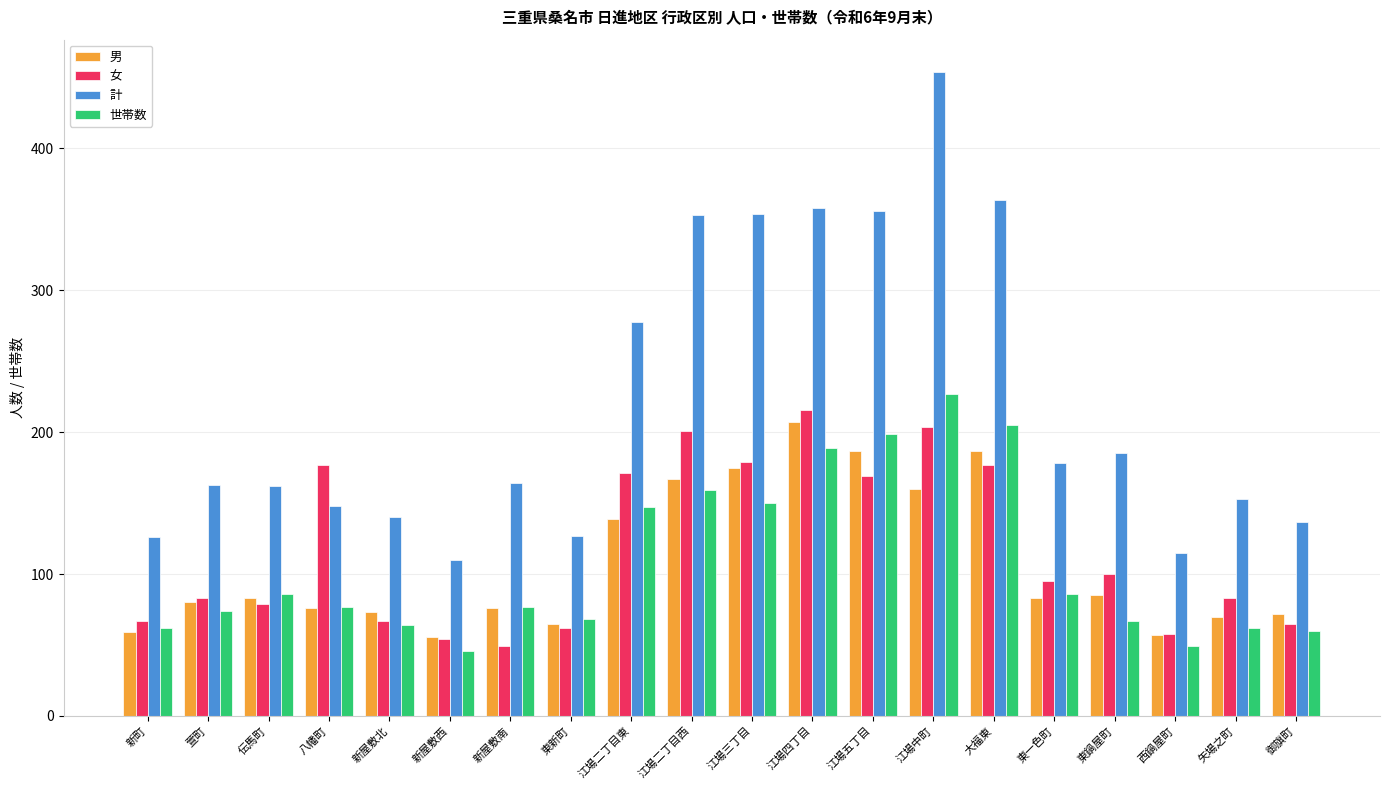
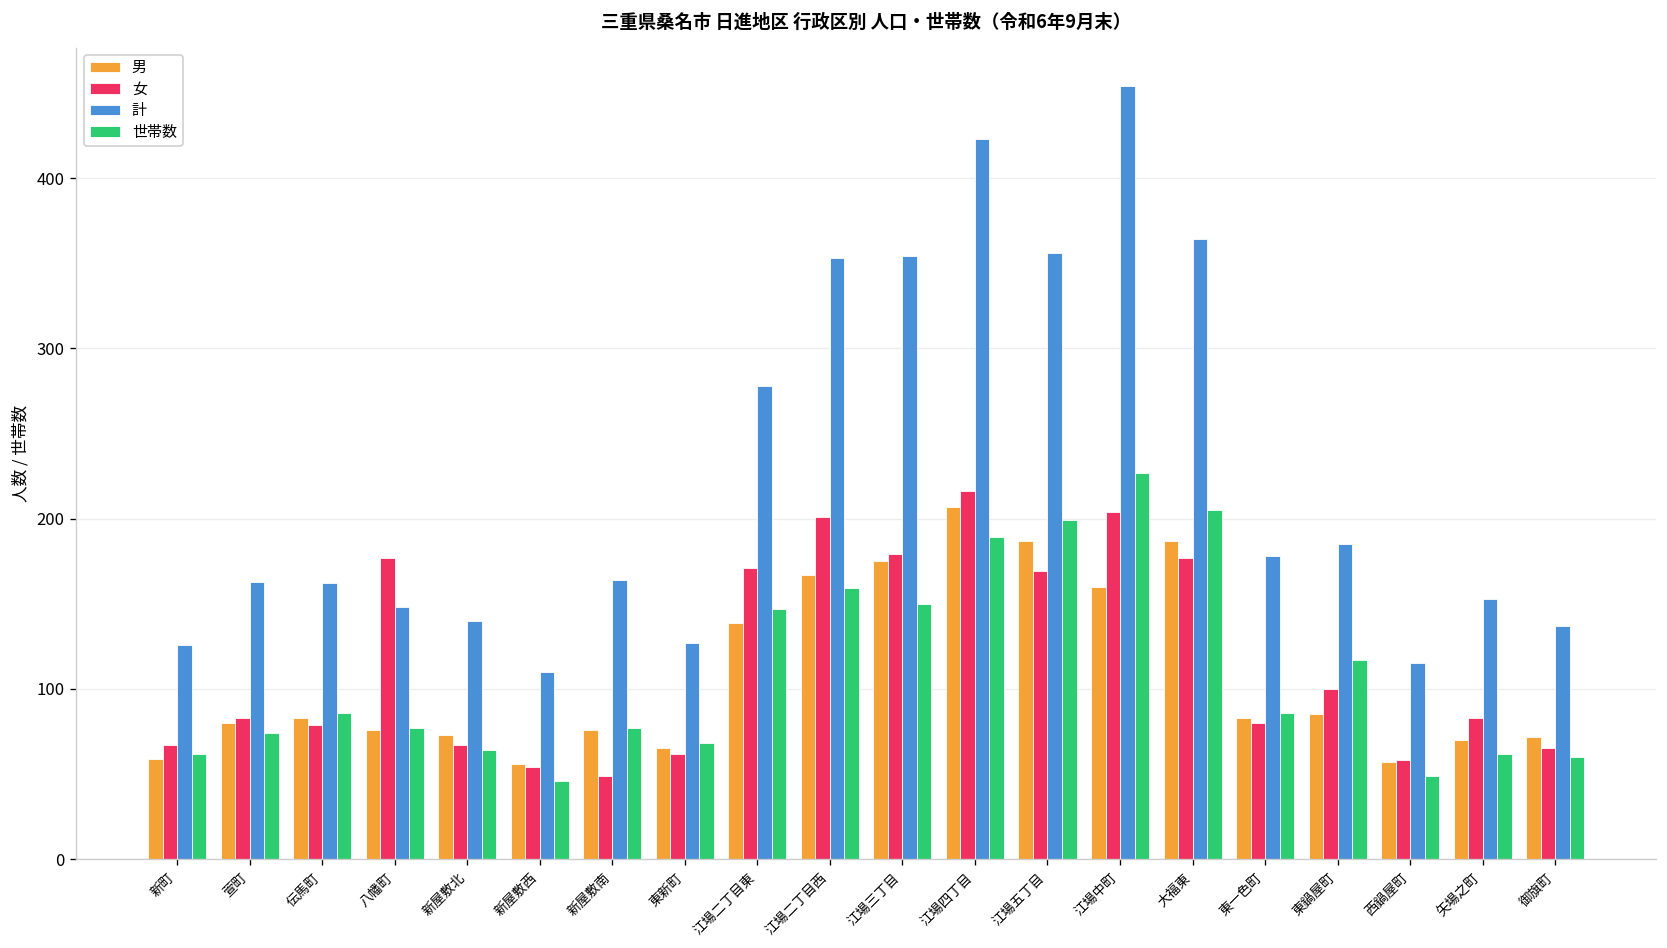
  {
    "男": {
      "新町": 59,
      "萱町": 80,
      "伝馬町": 83,
      "八幡町": 76,
      "新屋敷北": 73,
      "新屋敷西": 56,
      "新屋敷南": 76,
      "東新町": 65,
      "江場二丁目東": 139,
      "江場二丁目西": 167,
      "江場三丁目": 175,
      "江場四丁目": 207,
      "江場五丁目": 187,
      "江場中町": 160,
      "大福東": 187,
      "東一色町": 83,
      "東鍋屋町": 85,
      "西鍋屋町": 57,
      "矢場之町": 70,
      "御旗町": 72
    },
    "女": {
      "新町": 67,
      "萱町": 83,
      "伝馬町": 79,
      "八幡町": 177,
      "新屋敷北": 67,
      "新屋敷西": 54,
      "新屋敷南": 49,
      "東新町": 62,
      "江場二丁目東": 171,
      "江場二丁目西": 201,
      "江場三丁目": 179,
      "江場四丁目": 216,
      "江場五丁目": 169,
      "江場中町": 204,
      "大福東": 177,
-     "東一色町": 95,
+     "東一色町": 80,
      "東鍋屋町": 100,
      "西鍋屋町": 58,
      "矢場之町": 83,
      "御旗町": 65
    },
    "計": {
      "新町": 126,
      "萱町": 163,
      "伝馬町": 162,
      "八幡町": 148,
      "新屋敷北": 140,
      "新屋敷西": 110,
      "新屋敷南": 164,
      "東新町": 127,
      "江場二丁目東": 278,
      "江場二丁目西": 353,
      "江場三丁目": 354,
-     "江場四丁目": 358,
+     "江場四丁目": 423,
      "江場五丁目": 356,
      "江場中町": 454,
      "大福東": 364,
      "東一色町": 178,
      "東鍋屋町": 185,
      "西鍋屋町": 115,
      "矢場之町": 153,
      "御旗町": 137
    },
    "世帯数": {
      "新町": 62,
      "萱町": 74,
      "伝馬町": 86,
      "八幡町": 77,
      "新屋敷北": 64,
      "新屋敷西": 46,
      "新屋敷南": 77,
      "東新町": 68,
      "江場二丁目東": 147,
      "江場二丁目西": 159,
      "江場三丁目": 150,
      "江場四丁目": 189,
      "江場五丁目": 199,
      "江場中町": 227,
      "大福東": 205,
      "東一色町": 86,
-     "東鍋屋町": 67,
+     "東鍋屋町": 117,
      "西鍋屋町": 49,
      "矢場之町": 62,
      "御旗町": 60
    }
  }
